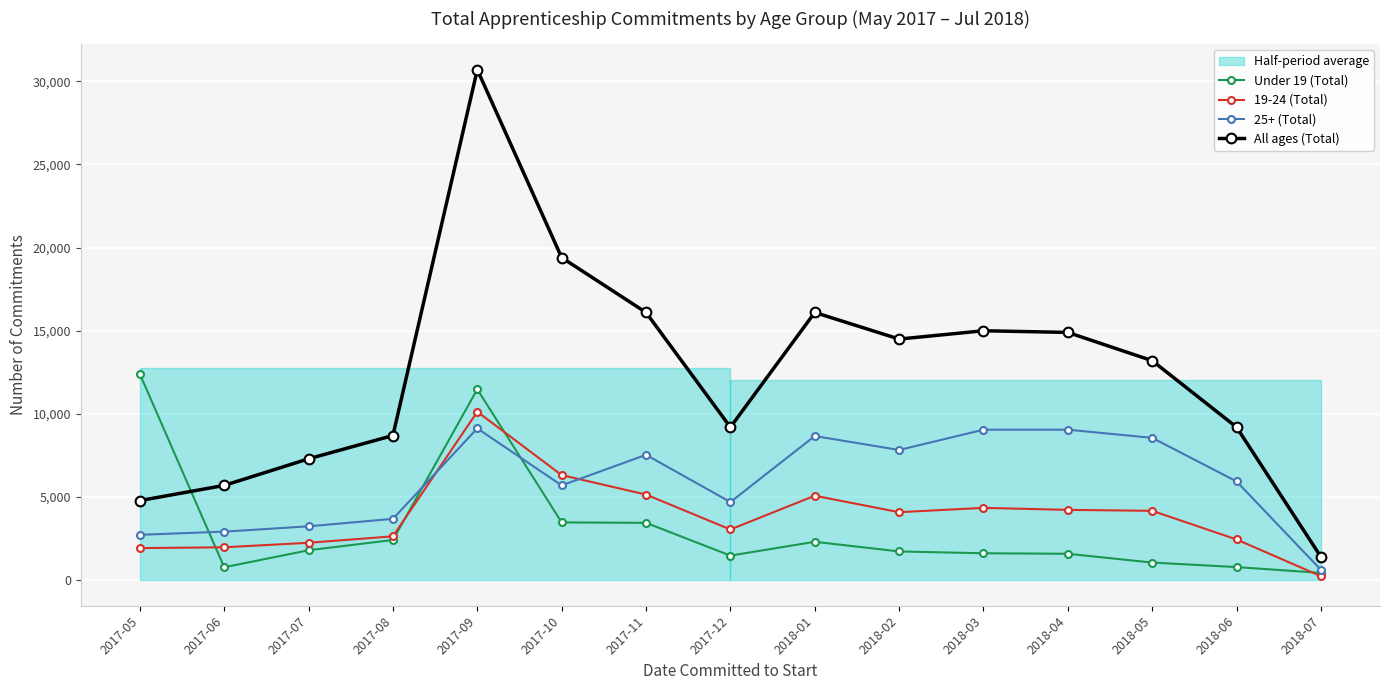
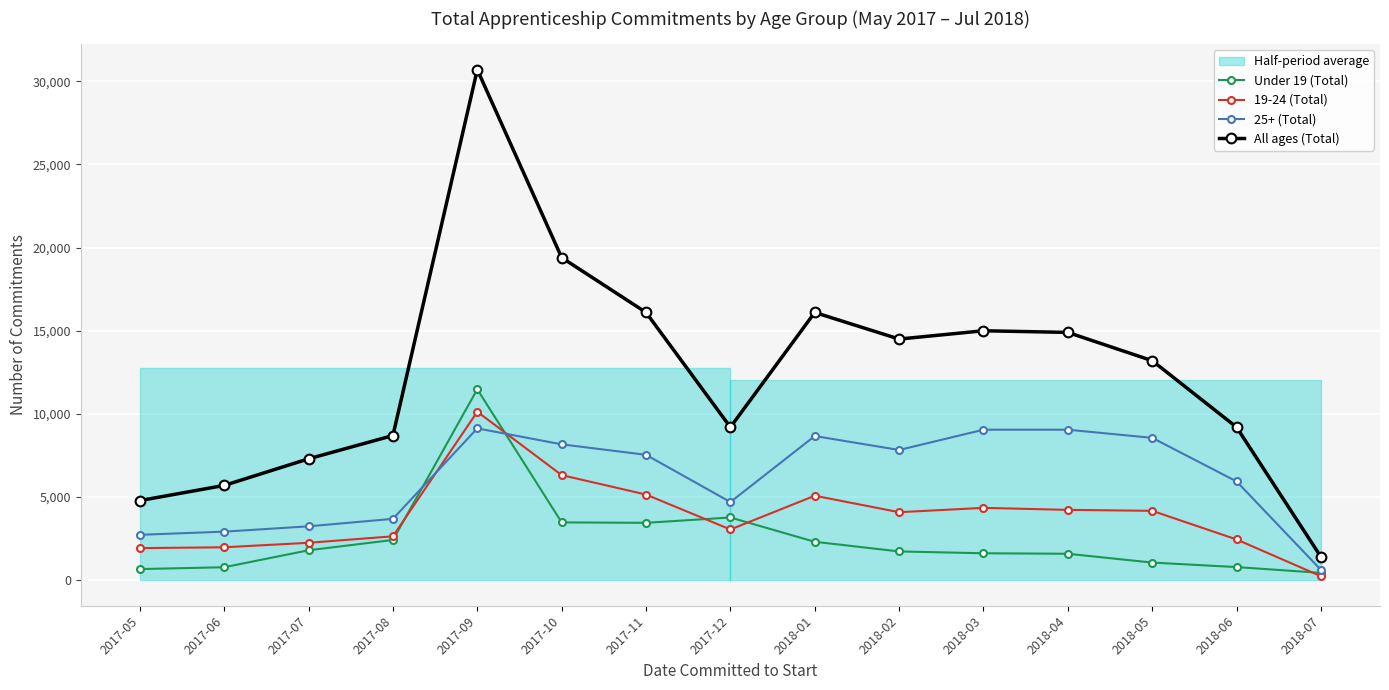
  {
    "Under 19 (Total)": {
-     "2017-05": "12,400",
+     "2017-05": "700",
      "2017-06": "800",
      "2017-07": "1,800",
      "2017-08": "2,400",
      "2017-09": "11,500",
      "2017-10": "3,500",
      "2017-11": "3,500",
-     "2017-12": "1,500",
+     "2017-12": "3,800",
      "2018-01": "2,300",
      "2018-02": "1,700",
      "2018-03": "1,600",
      "2018-04": "1,600",
      "2018-05": "1,100",
      "2018-06": "800",
      "2018-07": "400"
    },
    "19-24 (Total)": {
      "2017-05": "1,900",
      "2017-06": "2,000",
      "2017-07": "2,300",
      "2017-08": "2,600",
      "2017-09": "10,100",
      "2017-10": "6,300",
      "2017-11": "5,200",
      "2017-12": "3,100",
      "2018-01": "5,100",
      "2018-02": "4,100",
      "2018-03": "4,400",
      "2018-04": "4,200",
      "2018-05": "4,200",
      "2018-06": "2,500",
      "2018-07": "200"
    },
    "25+ (Total)": {
      "2017-05": "2,700",
      "2017-06": "2,900",
      "2017-07": "3,200",
      "2017-08": "3,700",
      "2017-09": "9,100",
-     "2017-10": "5,700",
+     "2017-10": "8,200",
      "2017-11": "7,500",
      "2017-12": "4,700",
      "2018-01": "8,700",
      "2018-02": "7,800",
      "2018-03": "9,100",
      "2018-04": "9,100",
      "2018-05": "8,600",
      "2018-06": "5,900",
      "2018-07": "600"
    },
    "All ages (Total)": {
      "2017-05": "4,800",
      "2017-06": "5,700",
      "2017-07": "7,300",
      "2017-08": "8,700",
      "2017-09": "30,700",
      "2017-10": "19,400",
      "2017-11": "16,100",
      "2017-12": "9,200",
      "2018-01": "16,100",
      "2018-02": "14,500",
      "2018-03": "15,000",
      "2018-04": "14,900",
      "2018-05": "13,200",
      "2018-06": "9,200",
      "2018-07": "1,400"
    }
  }
